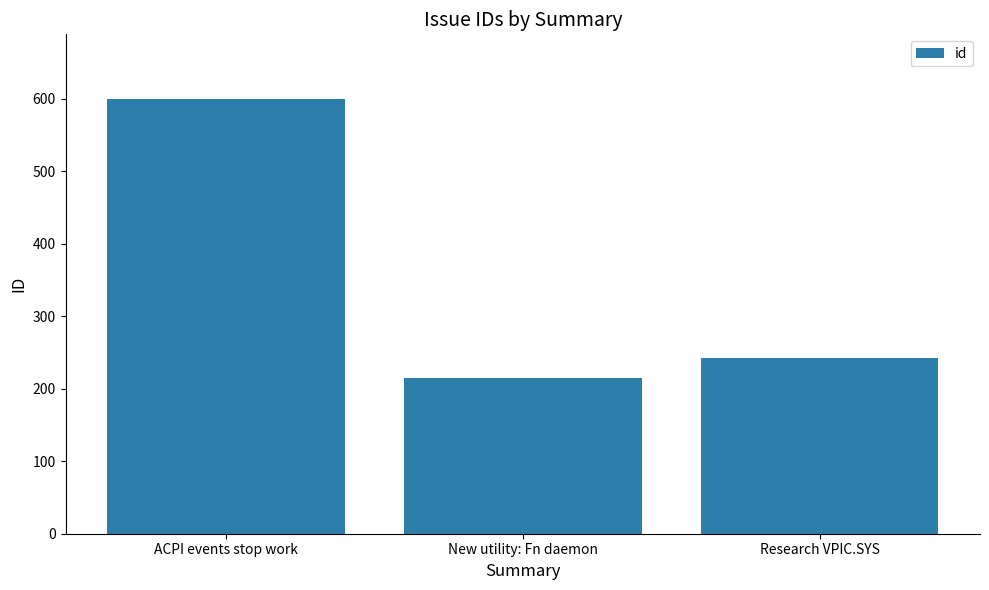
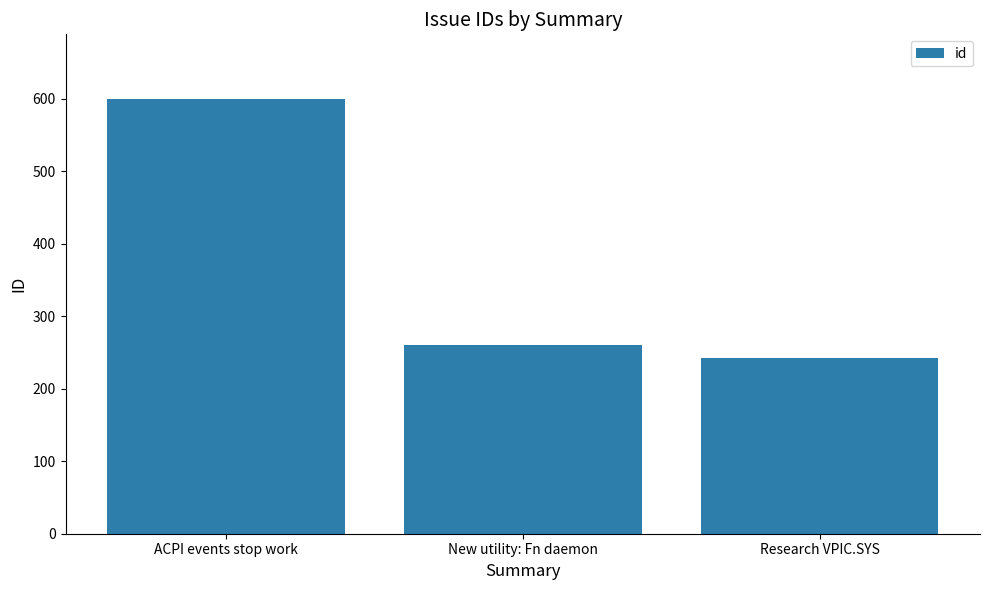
  {
    "ACPI events stop work": 600,
-   "New utility: Fn daemon": 220,
+   "New utility: Fn daemon": 260,
    "Research VPIC.SYS": 240
  }
